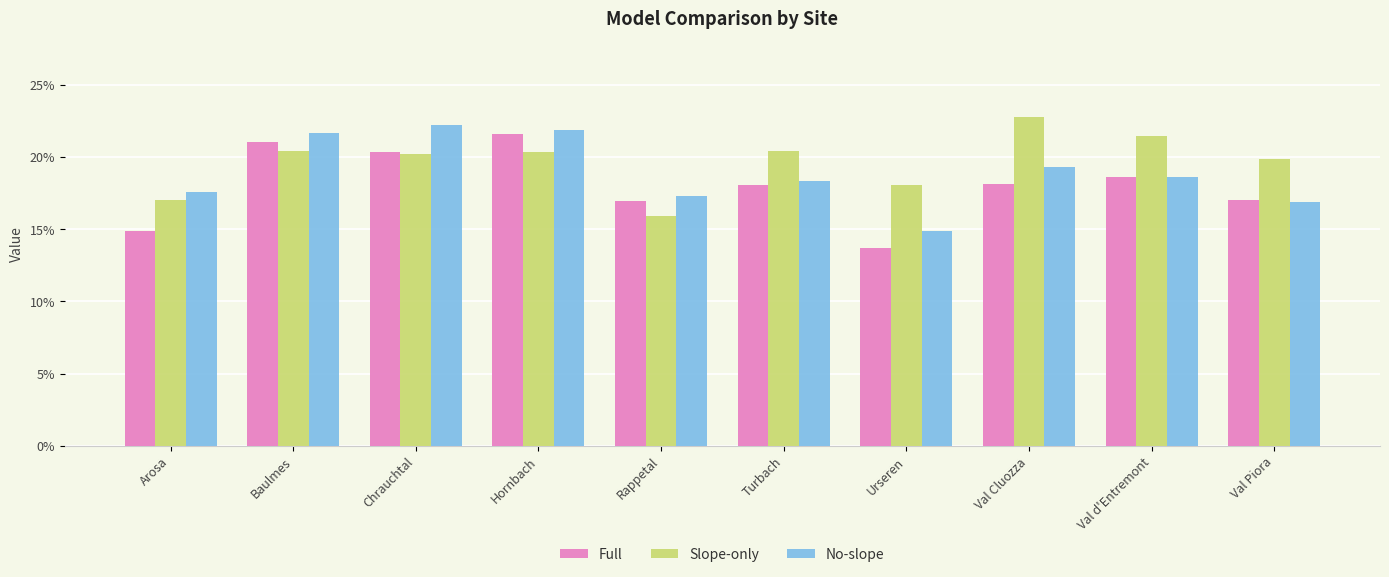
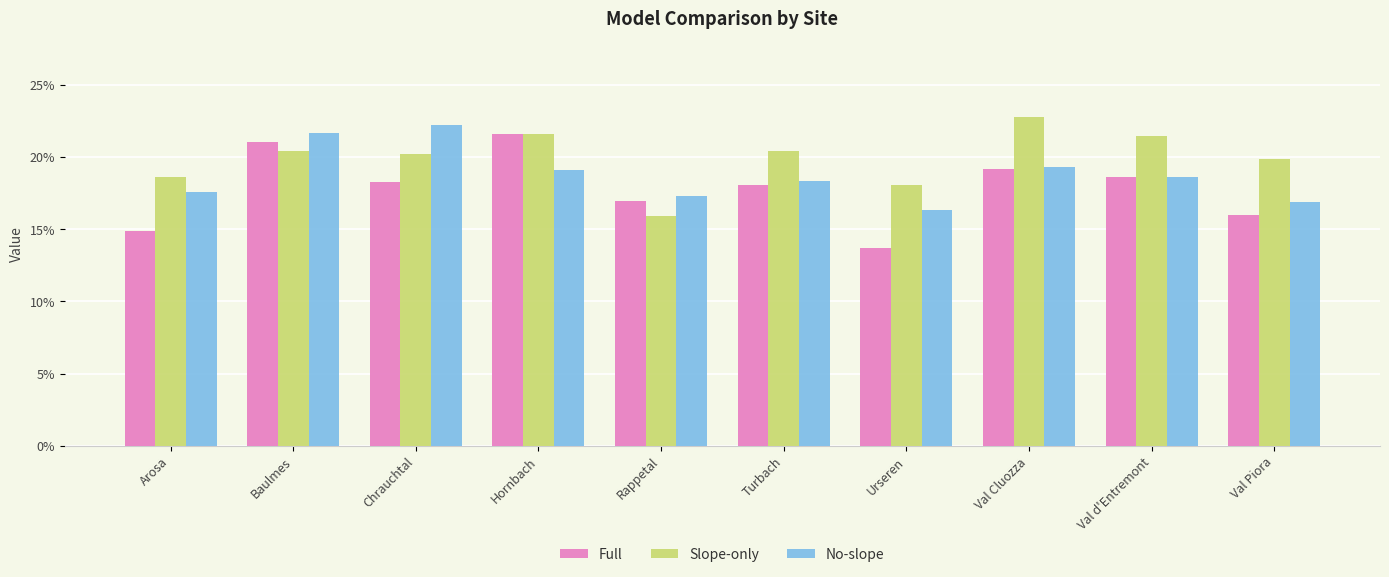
  {
    "Full": {
      "Arosa": "14.9%",
      "Baulmes": "21.0%",
-     "Chrauchtal": "20.3%",
+     "Chrauchtal": "18.3%",
      "Hornbach": "21.6%",
      "Rappetal": "16.9%",
      "Turbach": "18.0%",
      "Urseren": "13.7%",
-     "Val Cluozza": "18.1%",
+     "Val Cluozza": "19.1%",
      "Val d'Entremont": "18.6%",
-     "Val Piora": "17.0%"
+     "Val Piora": "16.0%"
    },
    "Slope-only": {
-     "Arosa": "17.0%",
+     "Arosa": "18.6%",
      "Baulmes": "20.4%",
      "Chrauchtal": "20.2%",
-     "Hornbach": "20.3%",
+     "Hornbach": "21.6%",
      "Rappetal": "15.9%",
      "Turbach": "20.4%",
      "Urseren": "18.1%",
      "Val Cluozza": "22.7%",
      "Val d'Entremont": "21.5%",
      "Val Piora": "19.8%"
    },
    "No-slope": {
      "Arosa": "17.6%",
      "Baulmes": "21.7%",
      "Chrauchtal": "22.2%",
-     "Hornbach": "21.9%",
+     "Hornbach": "19.1%",
      "Rappetal": "17.3%",
      "Turbach": "18.3%",
-     "Urseren": "14.9%",
+     "Urseren": "16.4%",
      "Val Cluozza": "19.3%",
      "Val d'Entremont": "18.6%",
      "Val Piora": "16.9%"
    }
  }
